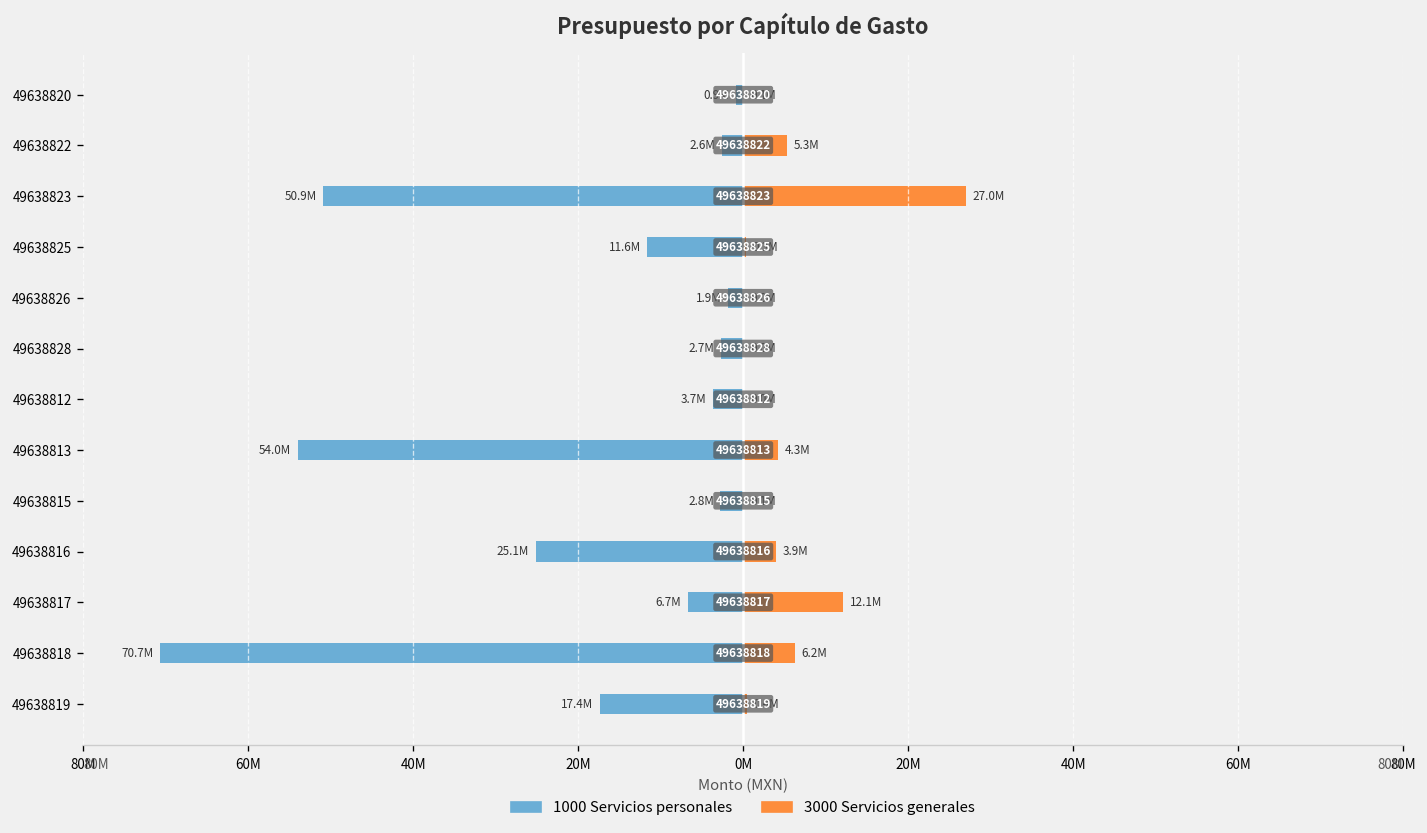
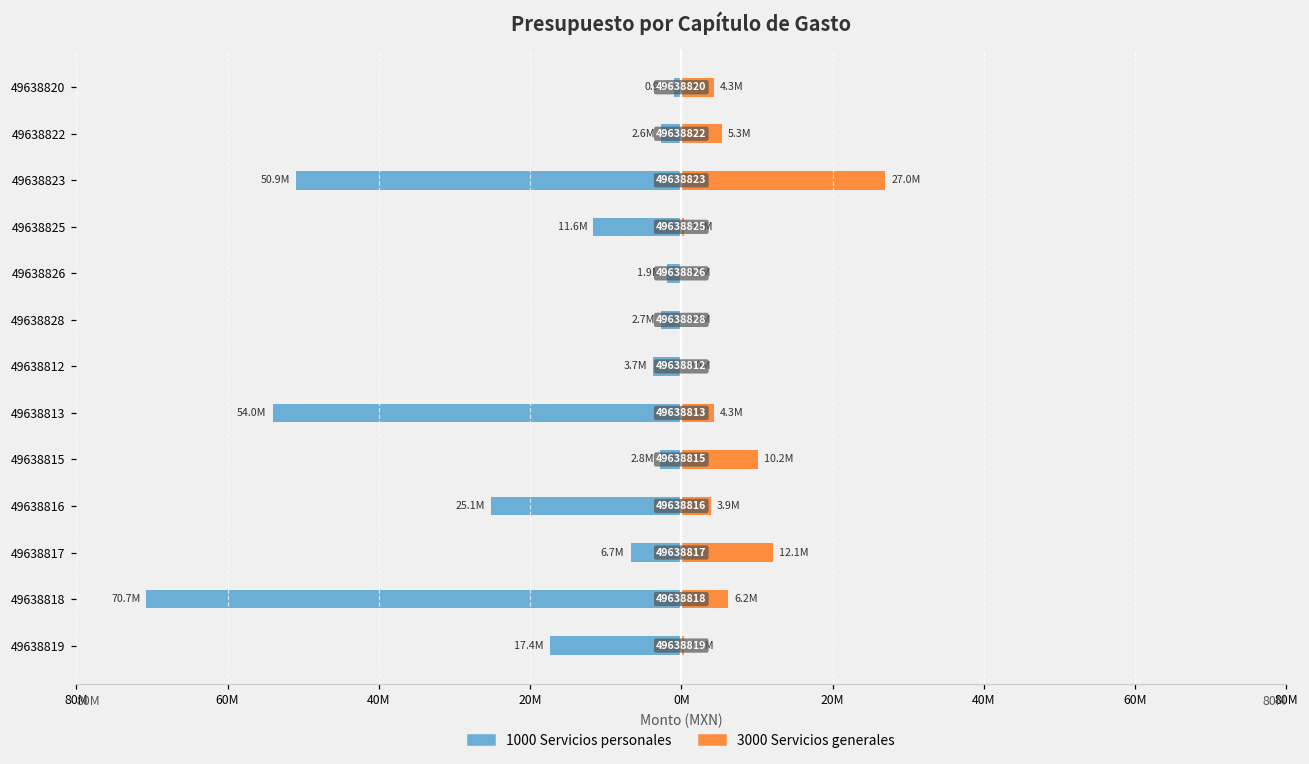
  {
    "3000 Servicios generales": {
-     "49638820": "0.1M",
+     "49638820": "4.3M",
      "49638822": "5.3M",
      "49638823": "27.0M",
      "49638813": "4.3M",
-     "49638815": "0.1M",
+     "49638815": "10.2M",
      "49638816": "3.9M",
      "49638817": "12.1M",
      "49638818": "6.2M"
    }
  }
